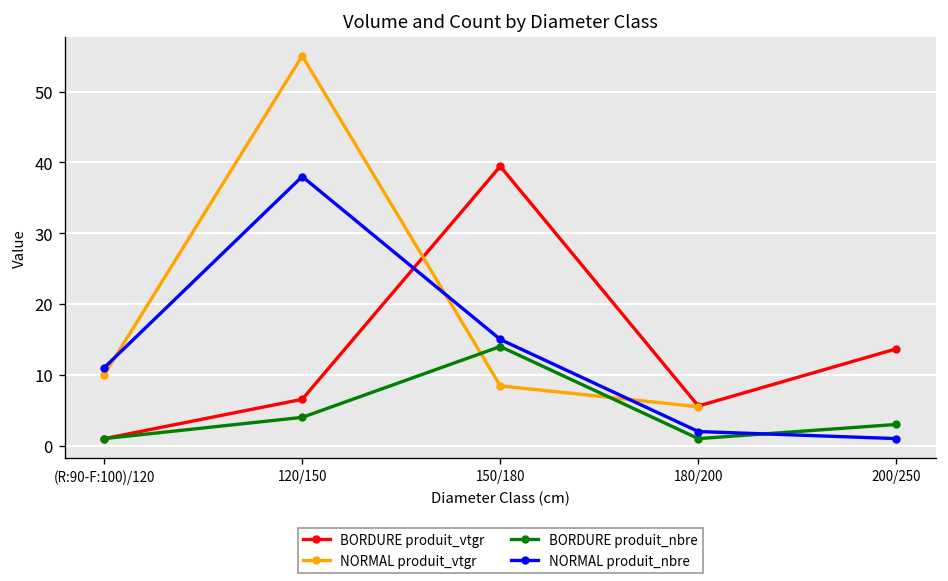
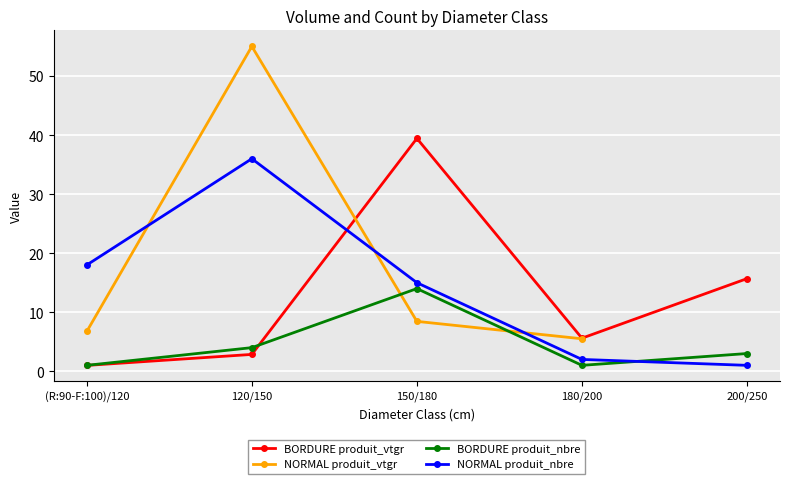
  {
    "BORDURE produit_vtgr": {
-     "120/150": 7,
+     "120/150": 3,
      "150/180": 39,
-     "200/250": 14
+     "200/250": 16
    },
    "NORMAL produit_vtgr": {
-     "(R:90-F:100)/120": 10,
+     "(R:90-F:100)/120": 7,
      "120/150": 55,
      "150/180": 8
    },
    "BORDURE produit_nbre": {
      "120/150": 4,
      "150/180": 14,
      "180/200": 1,
      "200/250": 3
    },
    "NORMAL produit_nbre": {
-     "(R:90-F:100)/120": 11,
-     "120/150": 38,
+     "(R:90-F:100)/120": 18,
+     "120/150": 36,
      "150/180": 15,
      "180/200": 2,
      "200/250": 1
    }
  }
